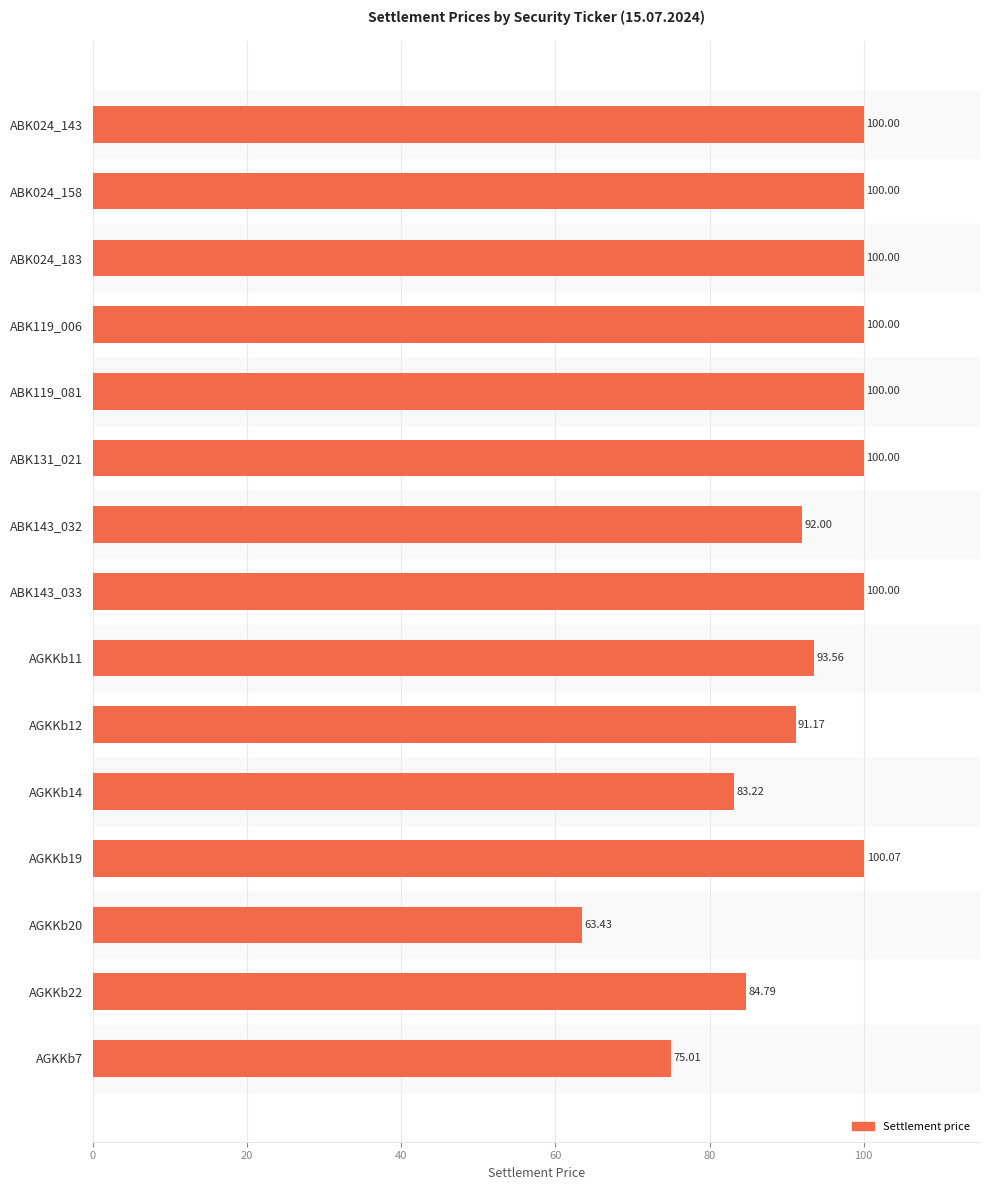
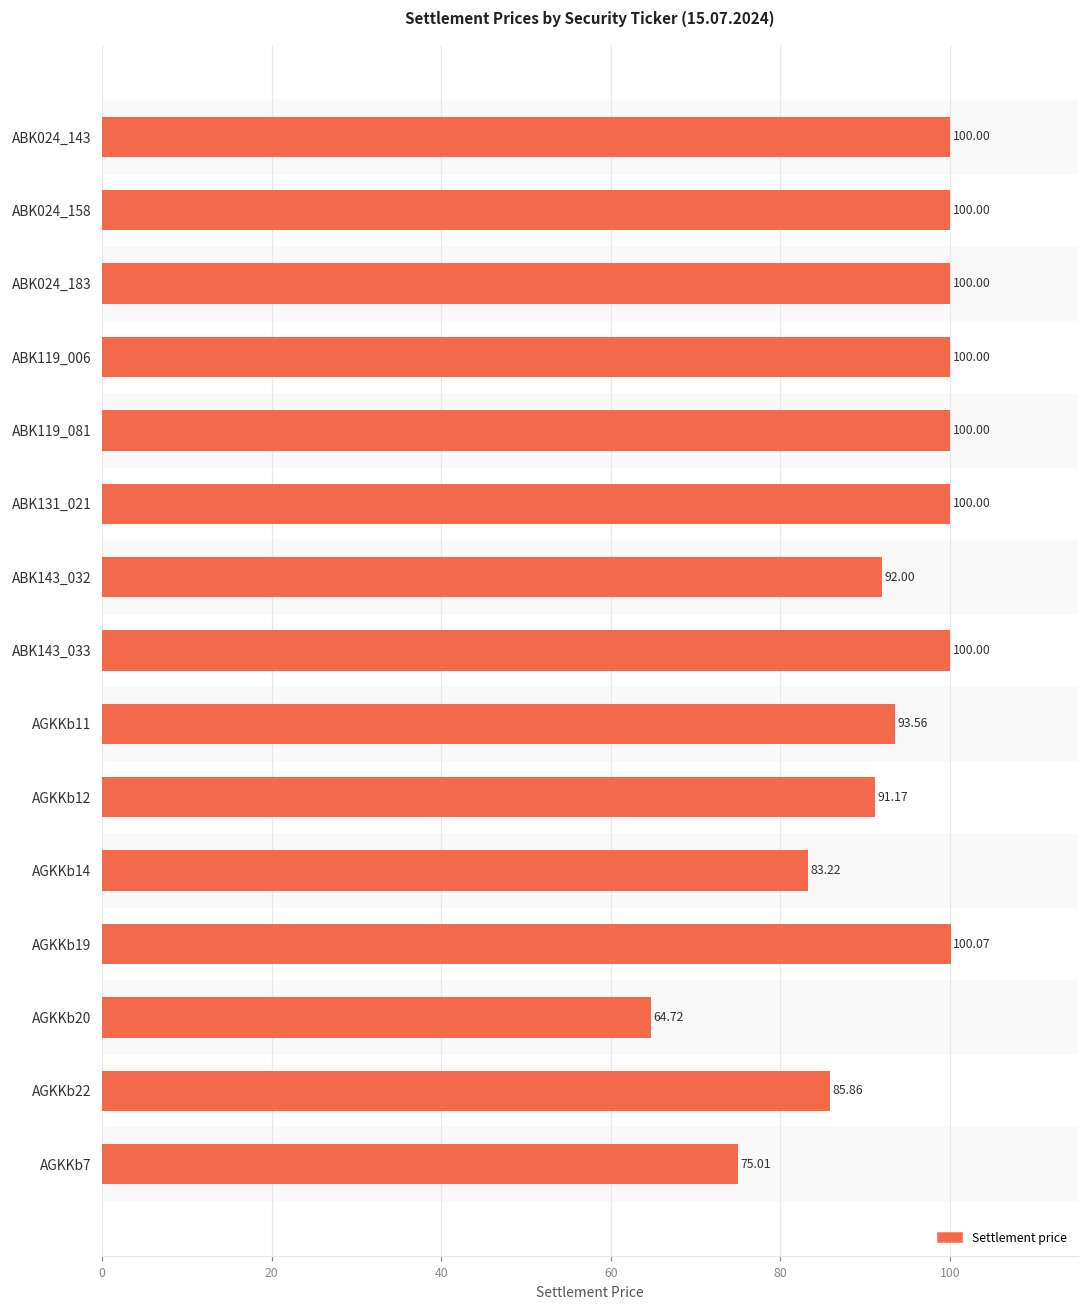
  {
    "ABK024_143": 100.00,
    "ABK024_158": 100.00,
    "ABK024_183": 100.00,
    "ABK119_006": 100.00,
    "ABK119_081": 100.00,
    "ABK131_021": 100.00,
    "ABK143_032": 92.00,
    "ABK143_033": 100.00,
    "AGKKb11": 93.56,
    "AGKKb12": 91.17,
    "AGKKb14": 83.22,
    "AGKKb19": 100.07,
-   "AGKKb20": 63.43,
-   "AGKKb22": 84.79,
+   "AGKKb20": 64.72,
+   "AGKKb22": 85.86,
    "AGKKb7": 75.01
  }
